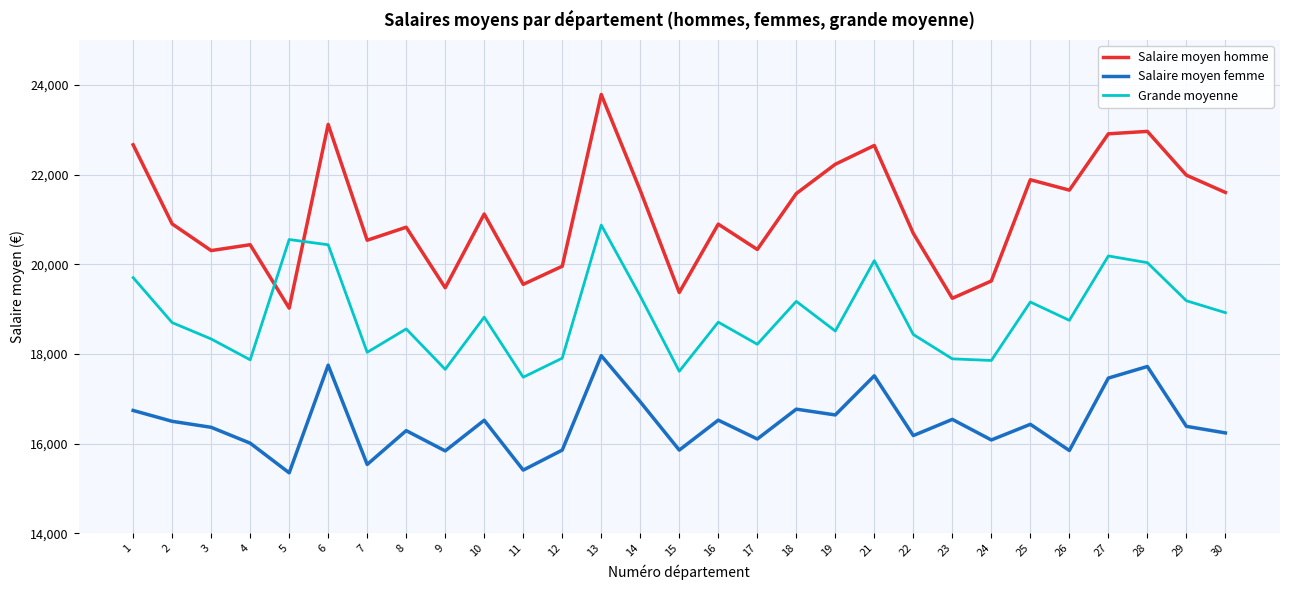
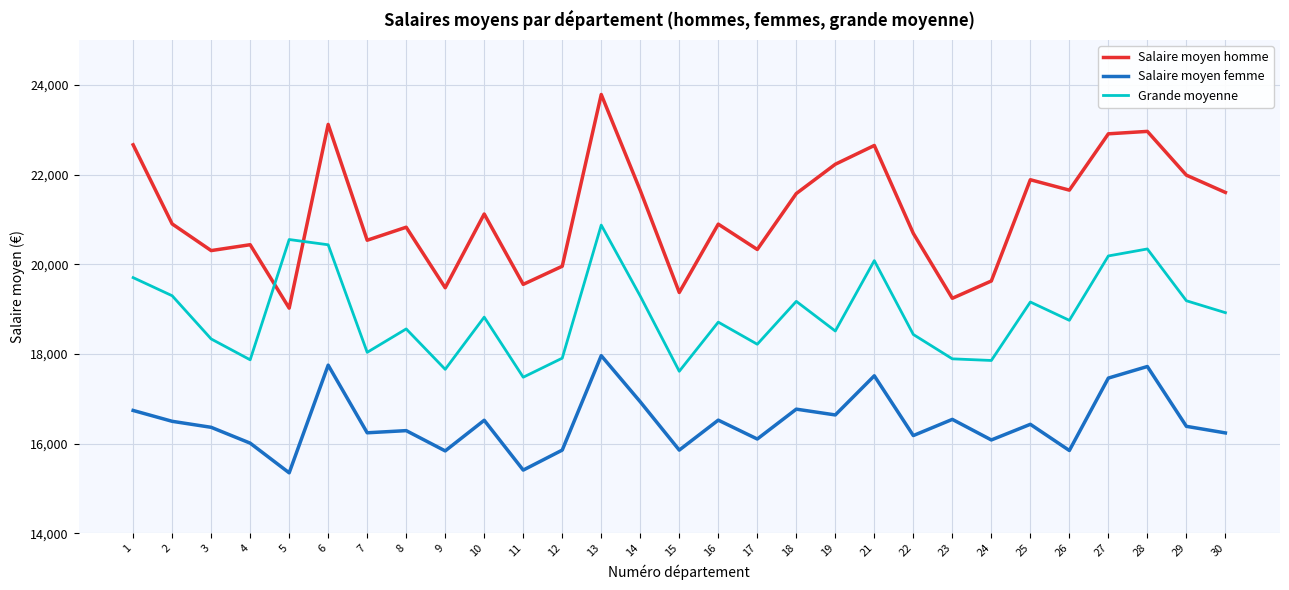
  {
    "Salaire moyen homme": {
      "1": "22,700",
      "2": "20,900",
      "3": "20,300",
      "4": "20,400",
      "5": "19,000",
      "6": "23,100",
      "7": "20,500",
      "8": "20,800",
      "9": "19,500",
      "10": "21,100",
      "11": "19,600",
      "12": "20,000",
      "13": "23,800",
      "14": "21,600",
      "15": "19,400",
      "16": "20,900",
      "17": "20,300",
      "18": "21,600",
      "19": "22,200",
      "21": "22,600",
      "22": "20,700",
      "23": "19,200",
      "24": "19,600",
      "25": "21,900",
      "26": "21,700",
      "27": "22,900",
      "28": "23,000",
      "29": "22,000",
      "30": "21,600"
    },
    "Salaire moyen femme": {
      "1": "16,700",
      "2": "16,500",
      "3": "16,400",
      "4": "16,000",
      "5": "15,300",
      "6": "17,700",
-     "7": "15,500",
+     "7": "16,200",
      "8": "16,300",
      "9": "15,800",
      "10": "16,500",
      "11": "15,400",
      "12": "15,900",
      "13": "18,000",
      "14": "16,900",
      "15": "15,900",
      "16": "16,500",
      "17": "16,100",
      "18": "16,800",
      "19": "16,600",
      "21": "17,500",
      "22": "16,200",
      "23": "16,500",
      "24": "16,100",
      "25": "16,400",
      "26": "15,800",
      "27": "17,500",
      "28": "17,700",
      "29": "16,400",
      "30": "16,200"
    },
    "Grande moyenne": {
      "1": "19,700",
-     "2": "18,700",
+     "2": "19,300",
      "3": "18,300",
      "4": "17,900",
      "5": "20,600",
      "6": "20,400",
      "7": "18,000",
      "8": "18,600",
      "9": "17,700",
      "10": "18,800",
      "11": "17,500",
      "12": "17,900",
      "13": "20,900",
      "14": "19,300",
      "15": "17,600",
      "16": "18,700",
      "17": "18,200",
      "18": "19,200",
      "19": "18,500",
      "21": "20,100",
      "22": "18,400",
      "23": "17,900",
      "24": "17,900",
      "25": "19,200",
      "26": "18,700",
      "27": "20,200",
-     "28": "20,000",
+     "28": "20,300",
      "29": "19,200",
      "30": "18,900"
    }
  }
